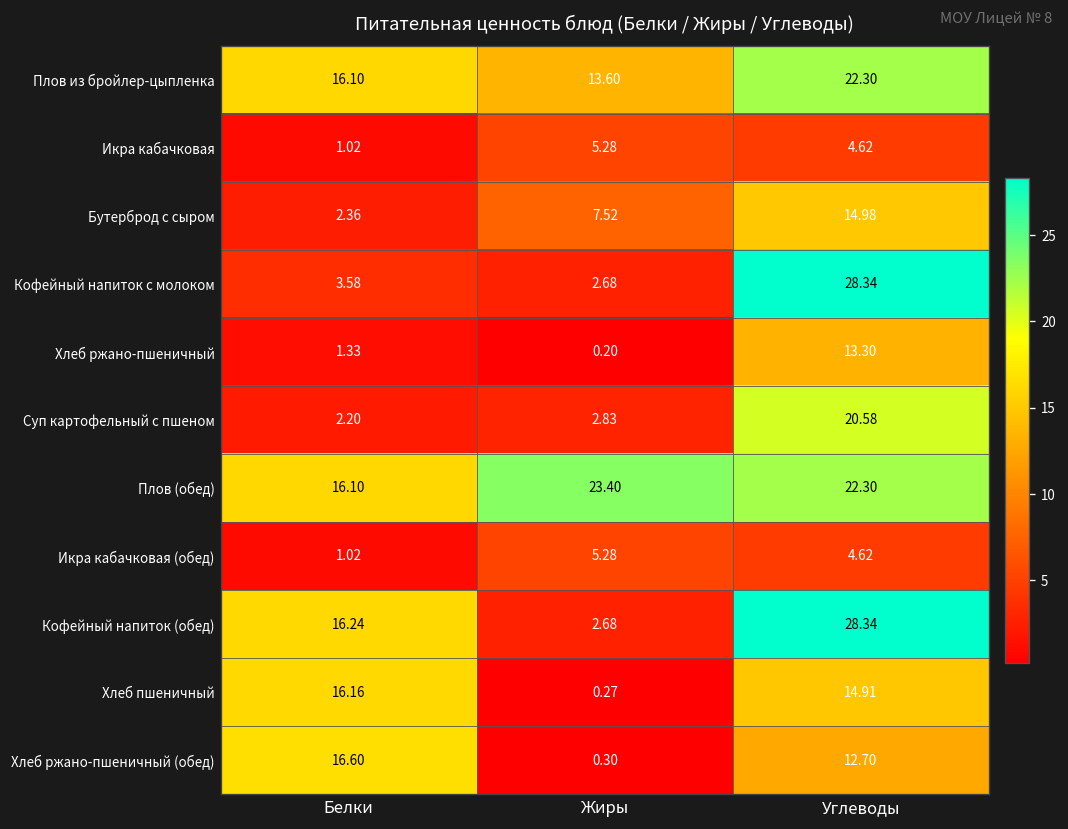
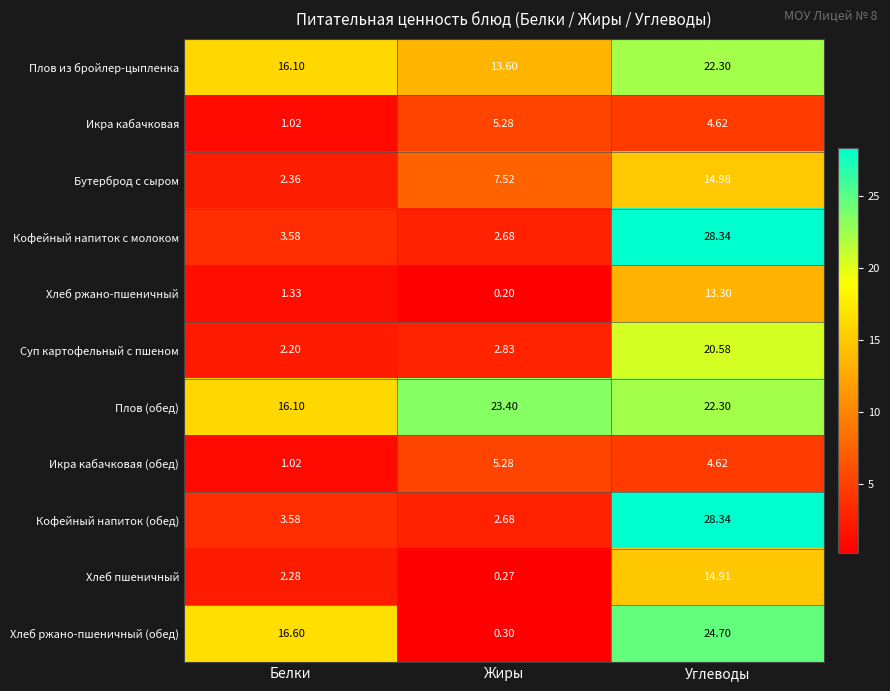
  {
    "Плов из бройлер-цыпленка": {
      "Белки": 16.10,
      "Жиры": 13.60,
      "Углеводы": 22.30
    },
    "Икра кабачковая": {
      "Белки": 1.02,
      "Жиры": 5.28,
      "Углеводы": 4.62
    },
    "Бутерброд с сыром": {
      "Белки": 2.36,
      "Жиры": 7.52,
      "Углеводы": 14.98
    },
    "Кофейный напиток с молоком": {
      "Белки": 3.58,
      "Жиры": 2.68,
      "Углеводы": 28.34
    },
    "Хлеб ржано-пшеничный": {
      "Белки": 1.33,
      "Жиры": 0.20,
      "Углеводы": 13.30
    },
    "Суп картофельный с пшеном": {
      "Белки": 2.20,
      "Жиры": 2.83,
      "Углеводы": 20.58
    },
    "Плов (обед)": {
      "Белки": 16.10,
      "Жиры": 23.40,
      "Углеводы": 22.30
    },
    "Икра кабачковая (обед)": {
      "Белки": 1.02,
      "Жиры": 5.28,
      "Углеводы": 4.62
    },
    "Кофейный напиток (обед)": {
-     "Белки": 16.24,
+     "Белки": 3.58,
      "Жиры": 2.68,
      "Углеводы": 28.34
    },
    "Хлеб пшеничный": {
-     "Белки": 16.16,
+     "Белки": 2.28,
      "Жиры": 0.27,
      "Углеводы": 14.91
    },
    "Хлеб ржано-пшеничный (обед)": {
      "Белки": 16.60,
      "Жиры": 0.30,
-     "Углеводы": 12.70
+     "Углеводы": 24.70
    }
  }
